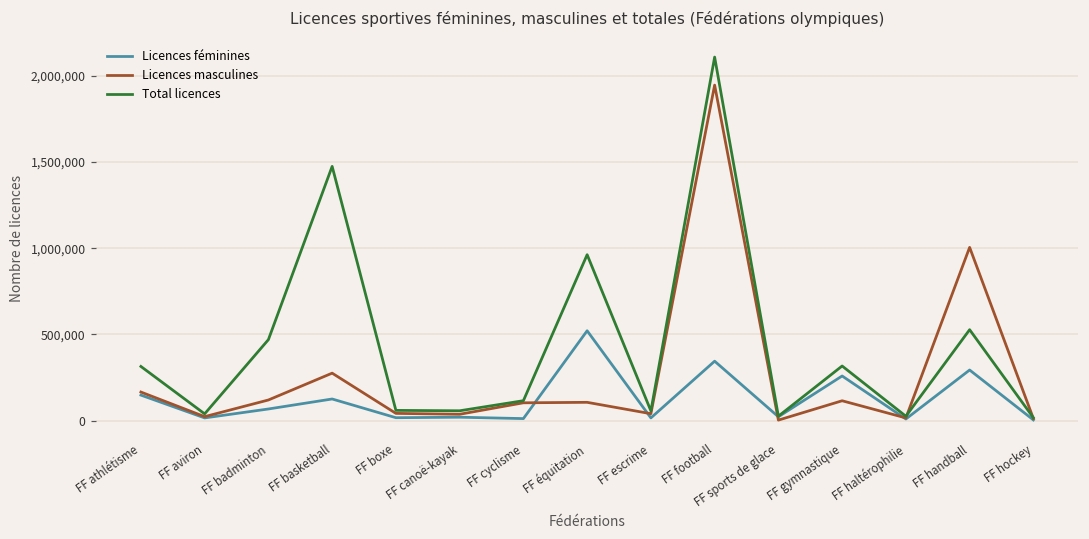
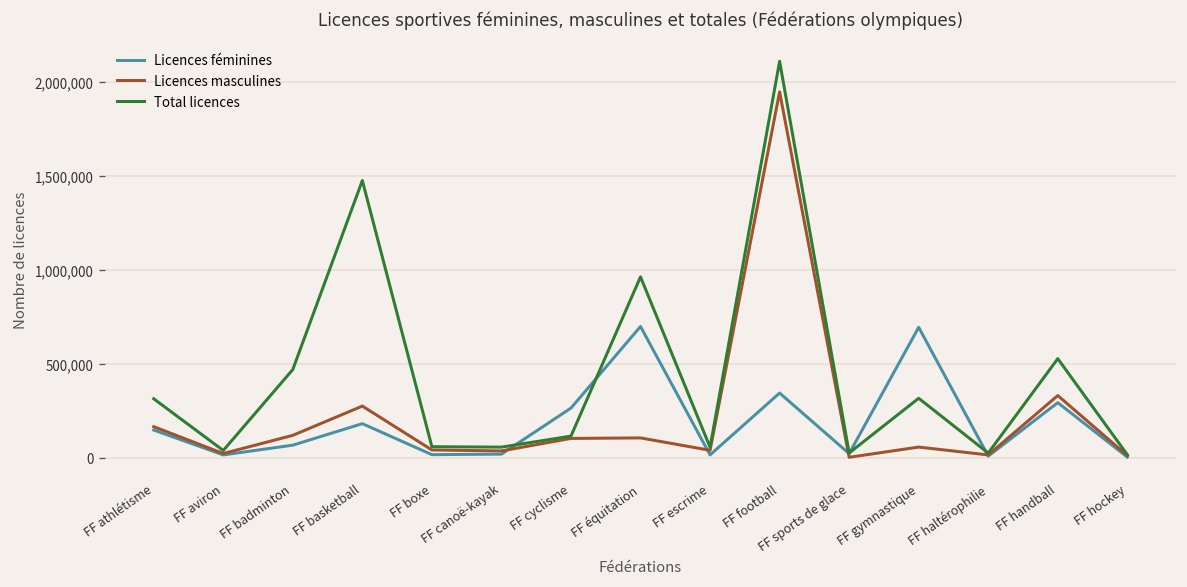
  {
    "Licences féminines": {
      "FF athlétisme": "150,000",
      "FF badminton": "70,000",
-     "FF basketball": "130,000",
+     "FF basketball": "180,000",
      "FF boxe": "20,000",
      "FF canoë-kayak": "20,000",
-     "FF cyclisme": "10,000",
-     "FF équitation": "520,000",
+     "FF cyclisme": "270,000",
+     "FF équitation": "700,000",
      "FF escrime": "20,000",
      "FF football": "350,000",
-     "FF gymnastique": "260,000",
+     "FF gymnastique": "690,000",
      "FF handball": "290,000"
    },
    "Licences masculines": {
      "FF athlétisme": "170,000",
      "FF badminton": "120,000",
      "FF basketball": "280,000",
      "FF boxe": "40,000",
      "FF canoë-kayak": "40,000",
      "FF équitation": "110,000",
      "FF football": "1,950,000",
      "FF sports de glace": "0",
-     "FF gymnastique": "120,000",
-     "FF handball": "1,010,000"
+     "FF gymnastique": "60,000",
+     "FF handball": "330,000"
    },
    "Total licences": {
      "FF athlétisme": "310,000",
      "FF aviron": "40,000",
      "FF badminton": "470,000",
      "FF basketball": "1,470,000",
      "FF boxe": "60,000",
      "FF canoë-kayak": "60,000",
      "FF équitation": "960,000",
      "FF football": "2,110,000",
      "FF gymnastique": "320,000",
      "FF handball": "530,000"
    }
  }
